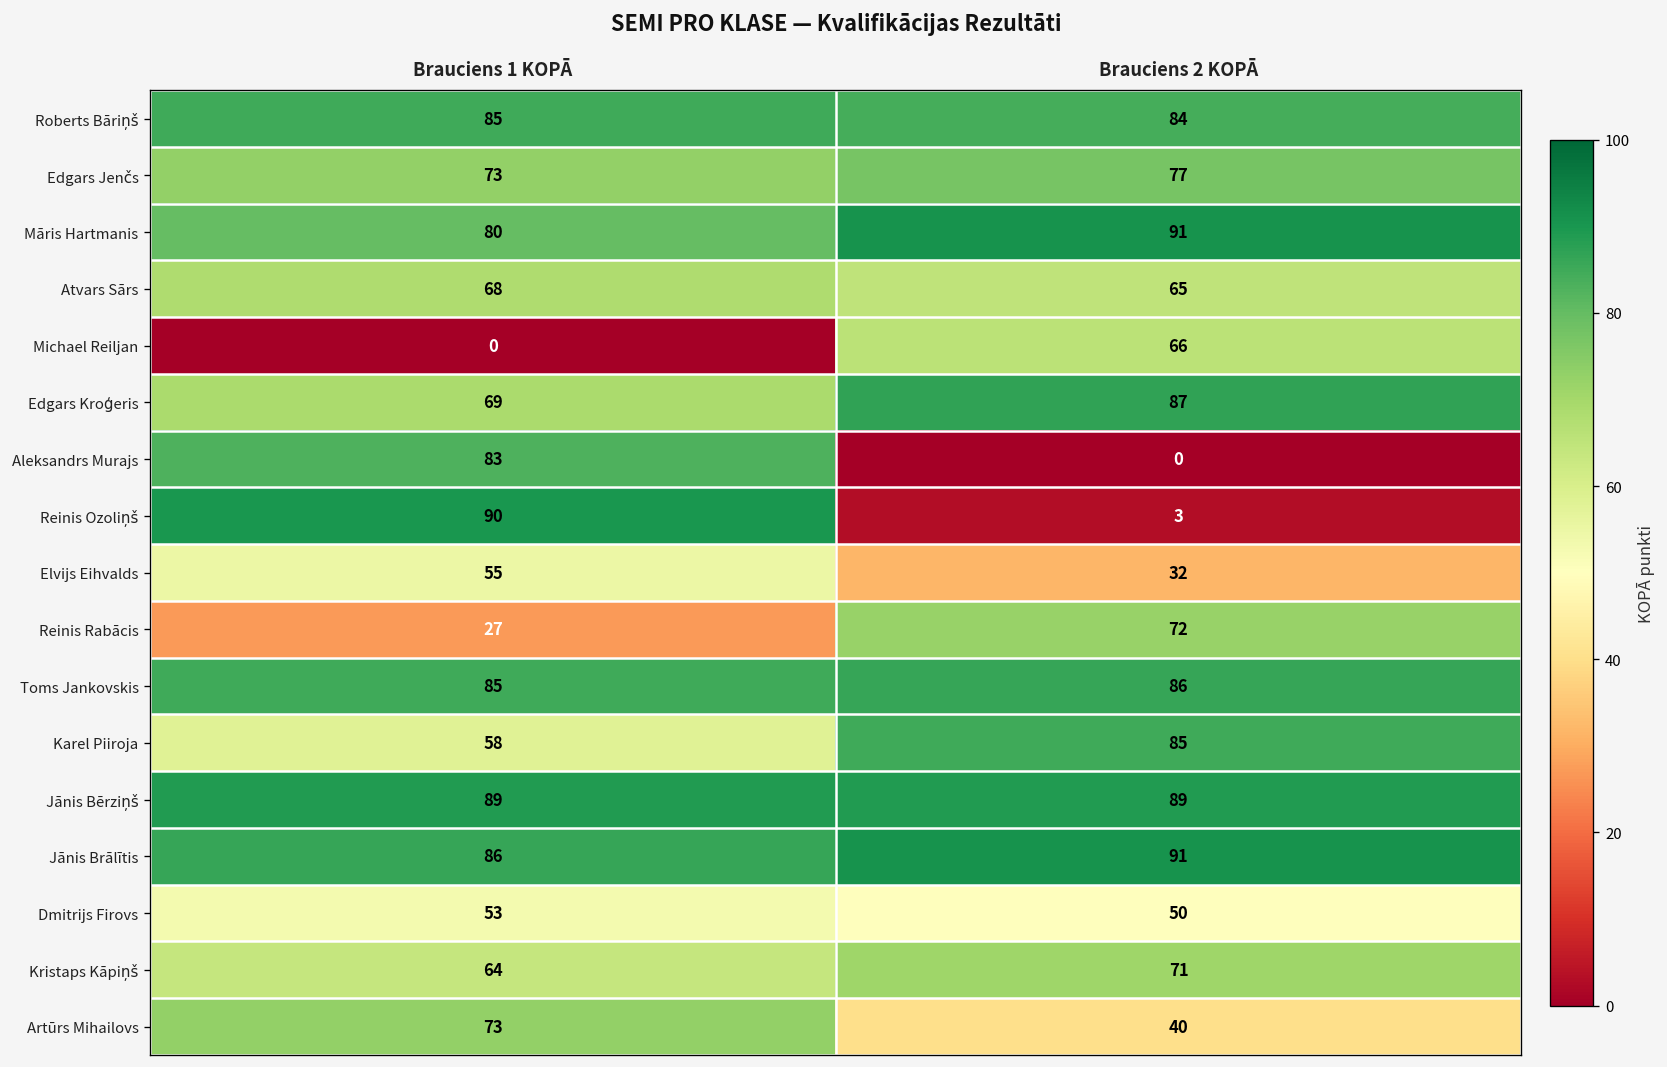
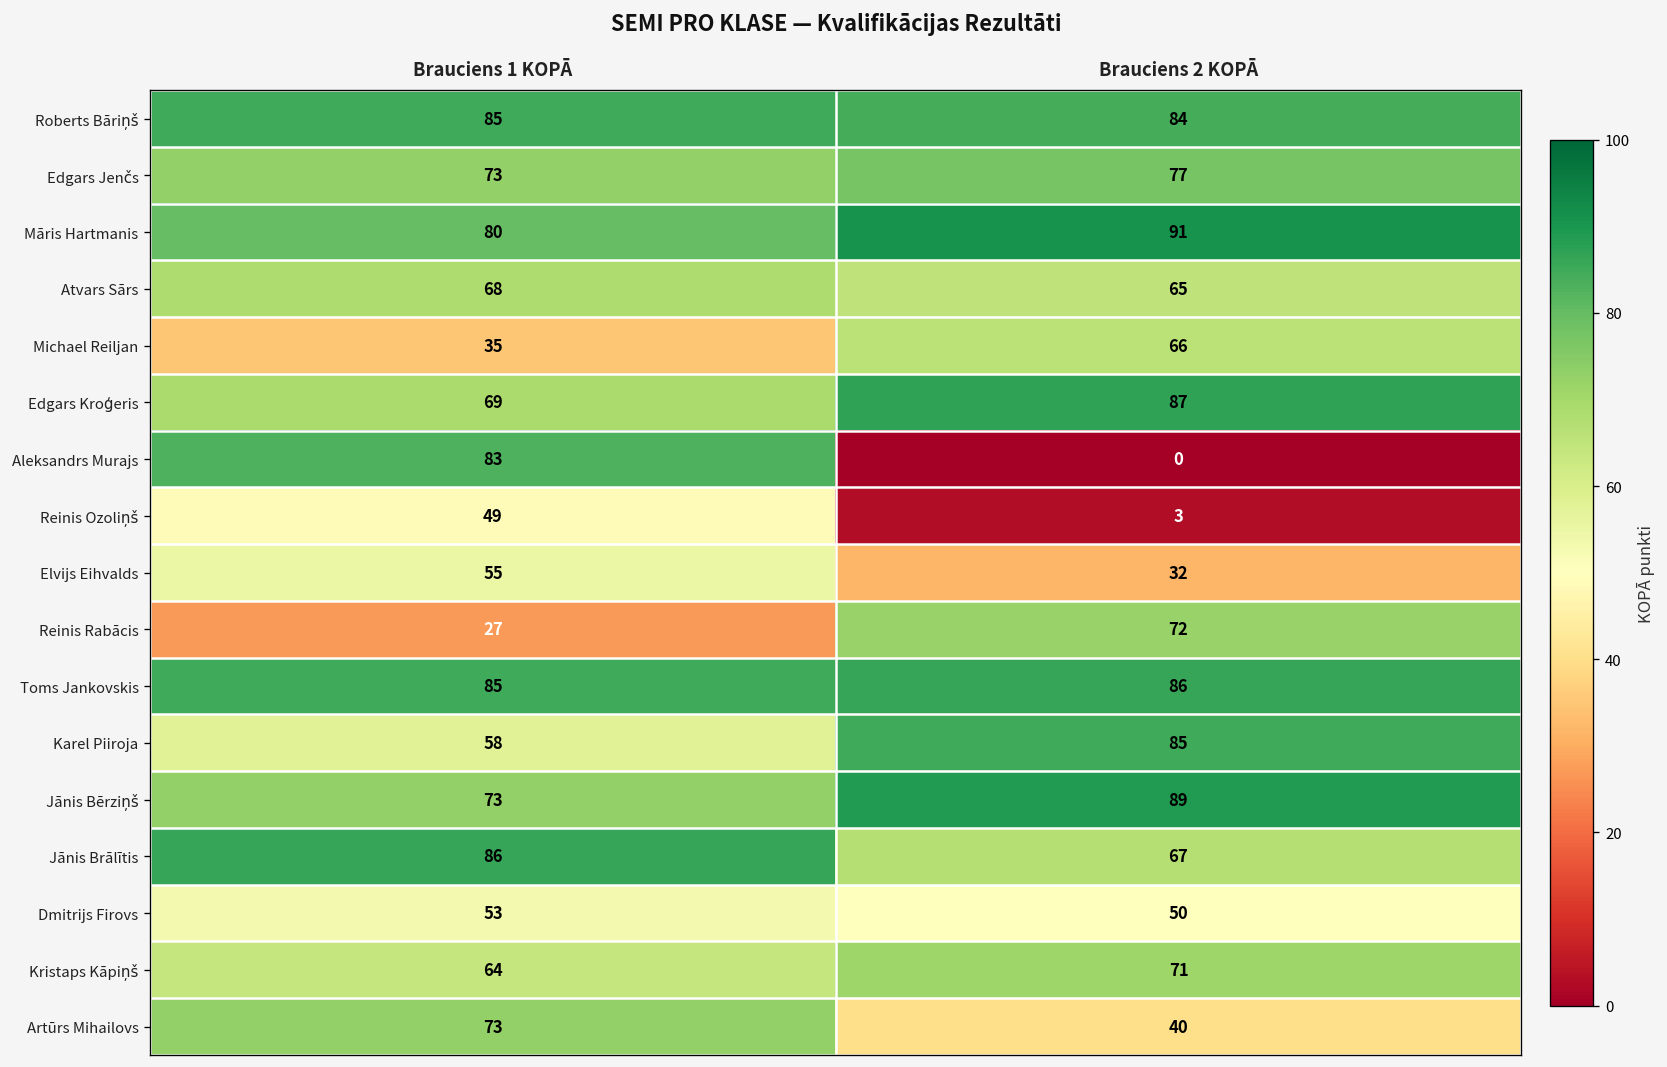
  {
    "Roberts Bāriņš": {
      "Brauciens 1 KOPĀ": 85,
      "Brauciens 2 KOPĀ": 84
    },
    "Edgars Jenčs": {
      "Brauciens 1 KOPĀ": 73,
      "Brauciens 2 KOPĀ": 77
    },
    "Māris Hartmanis": {
      "Brauciens 1 KOPĀ": 80,
      "Brauciens 2 KOPĀ": 91
    },
    "Atvars Sārs": {
      "Brauciens 1 KOPĀ": 68,
      "Brauciens 2 KOPĀ": 65
    },
    "Michael Reiljan": {
-     "Brauciens 1 KOPĀ": 0,
+     "Brauciens 1 KOPĀ": 35,
      "Brauciens 2 KOPĀ": 66
    },
    "Edgars Kroģeris": {
      "Brauciens 1 KOPĀ": 69,
      "Brauciens 2 KOPĀ": 87
    },
    "Aleksandrs Murajs": {
      "Brauciens 1 KOPĀ": 83,
      "Brauciens 2 KOPĀ": 0
    },
    "Reinis Ozoliņš": {
-     "Brauciens 1 KOPĀ": 90,
+     "Brauciens 1 KOPĀ": 49,
      "Brauciens 2 KOPĀ": 3
    },
    "Elvijs Eihvalds": {
      "Brauciens 1 KOPĀ": 55,
      "Brauciens 2 KOPĀ": 32
    },
    "Reinis Rabācis": {
      "Brauciens 1 KOPĀ": 27,
      "Brauciens 2 KOPĀ": 72
    },
    "Toms Jankovskis": {
      "Brauciens 1 KOPĀ": 85,
      "Brauciens 2 KOPĀ": 86
    },
    "Karel Piiroja": {
      "Brauciens 1 KOPĀ": 58,
      "Brauciens 2 KOPĀ": 85
    },
    "Jānis Bērziņš": {
-     "Brauciens 1 KOPĀ": 89,
+     "Brauciens 1 KOPĀ": 73,
      "Brauciens 2 KOPĀ": 89
    },
    "Jānis Brālītis": {
      "Brauciens 1 KOPĀ": 86,
-     "Brauciens 2 KOPĀ": 91
+     "Brauciens 2 KOPĀ": 67
    },
    "Dmitrijs Firovs": {
      "Brauciens 1 KOPĀ": 53,
      "Brauciens 2 KOPĀ": 50
    },
    "Kristaps Kāpiņš": {
      "Brauciens 1 KOPĀ": 64,
      "Brauciens 2 KOPĀ": 71
    },
    "Artūrs Mihailovs": {
      "Brauciens 1 KOPĀ": 73,
      "Brauciens 2 KOPĀ": 40
    }
  }
